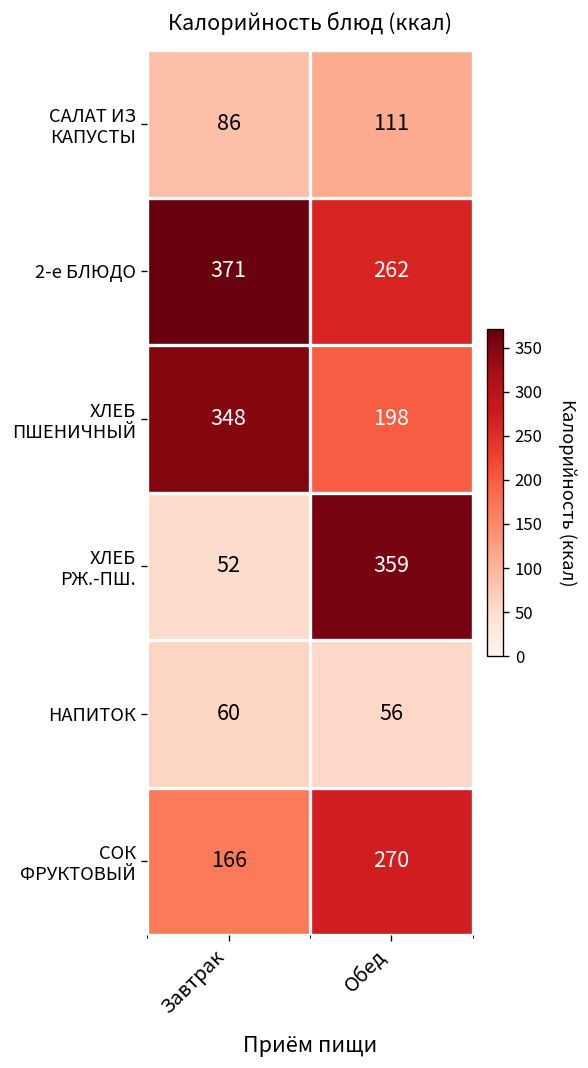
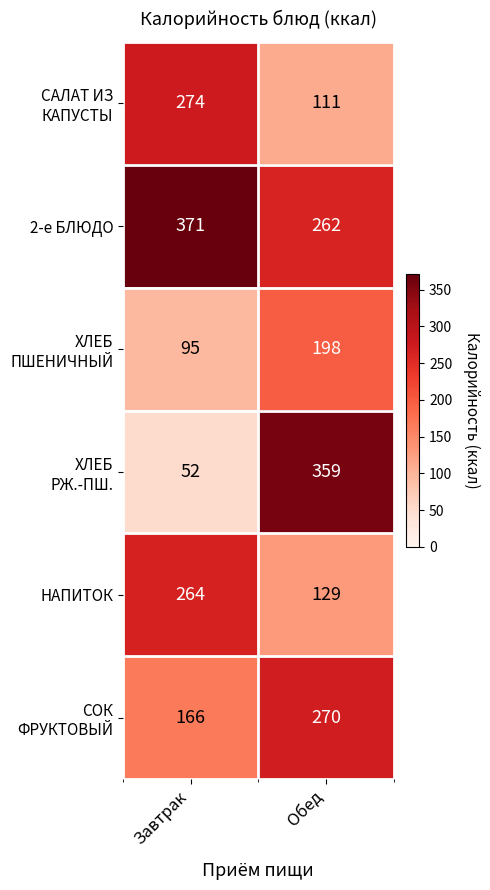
  {
    "САЛАТ ИЗ КАПУСТЫ": {
-     "Завтрак": 86,
+     "Завтрак": 274,
      "Обед": 111
    },
    "2-е БЛЮДО": {
      "Завтрак": 371,
      "Обед": 262
    },
    "ХЛЕБ ПШЕНИЧНЫЙ": {
-     "Завтрак": 348,
+     "Завтрак": 95,
      "Обед": 198
    },
    "ХЛЕБ РЖ.-ПШ.": {
      "Завтрак": 52,
      "Обед": 359
    },
    "НАПИТОК": {
-     "Завтрак": 60,
-     "Обед": 56
+     "Завтрак": 264,
+     "Обед": 129
    },
    "СОК ФРУКТОВЫЙ": {
      "Завтрак": 166,
      "Обед": 270
    }
  }
